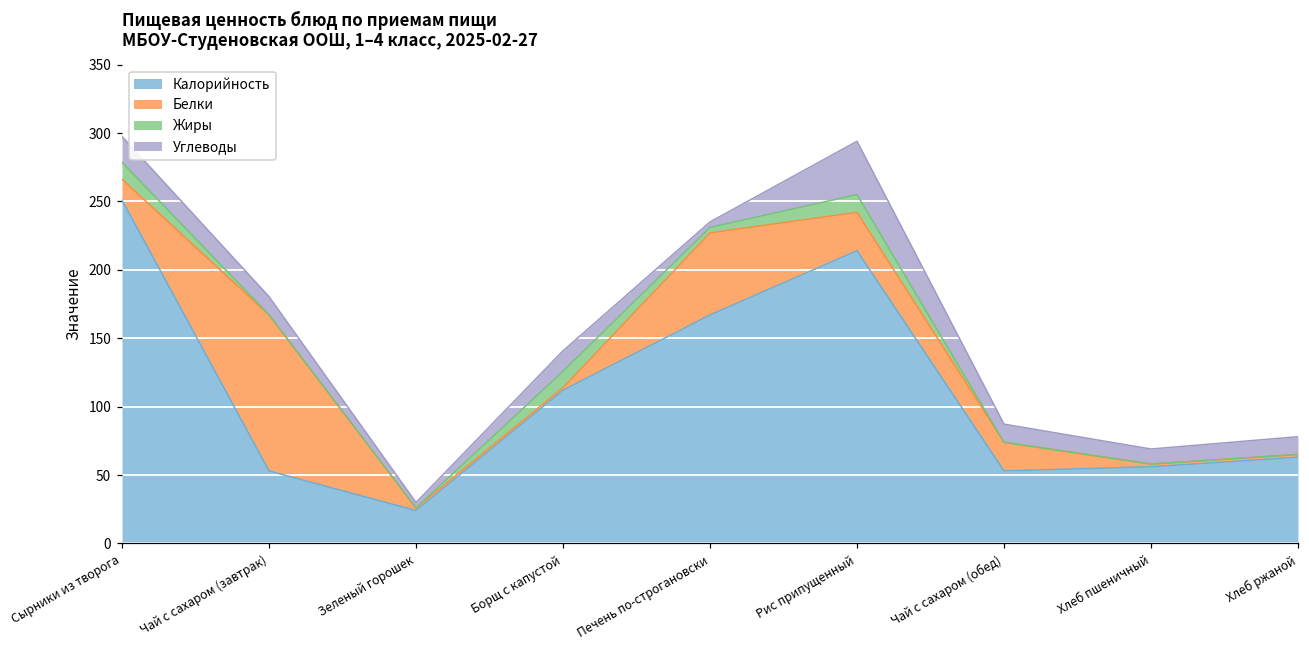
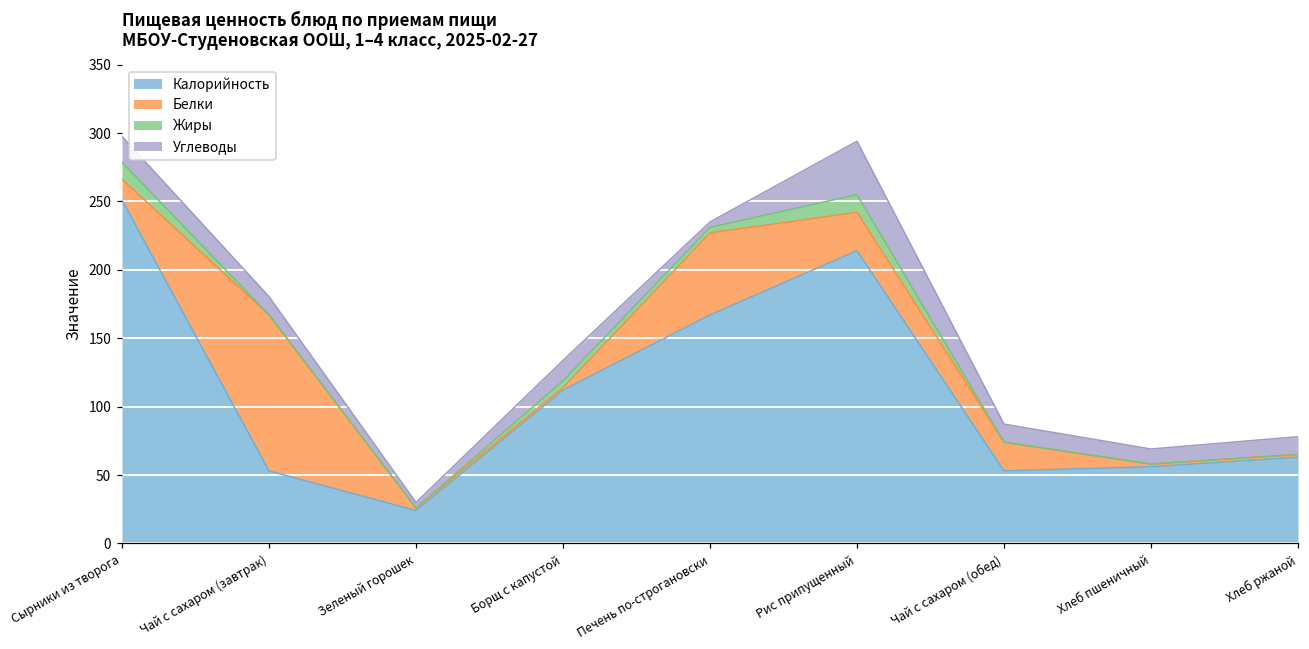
  {
    "Белки": {
      "Сырники из творога": 15,
      "Печень по-строгановски": 60,
      "Рис припущенный": 28
    },
    "Жиры": {
      "Сырники из творога": 12,
-     "Борщ с капустой": 12,
+     "Борщ с капустой": 5,
      "Печень по-строгановски": 4,
      "Рис припущенный": 13
    }
  }
